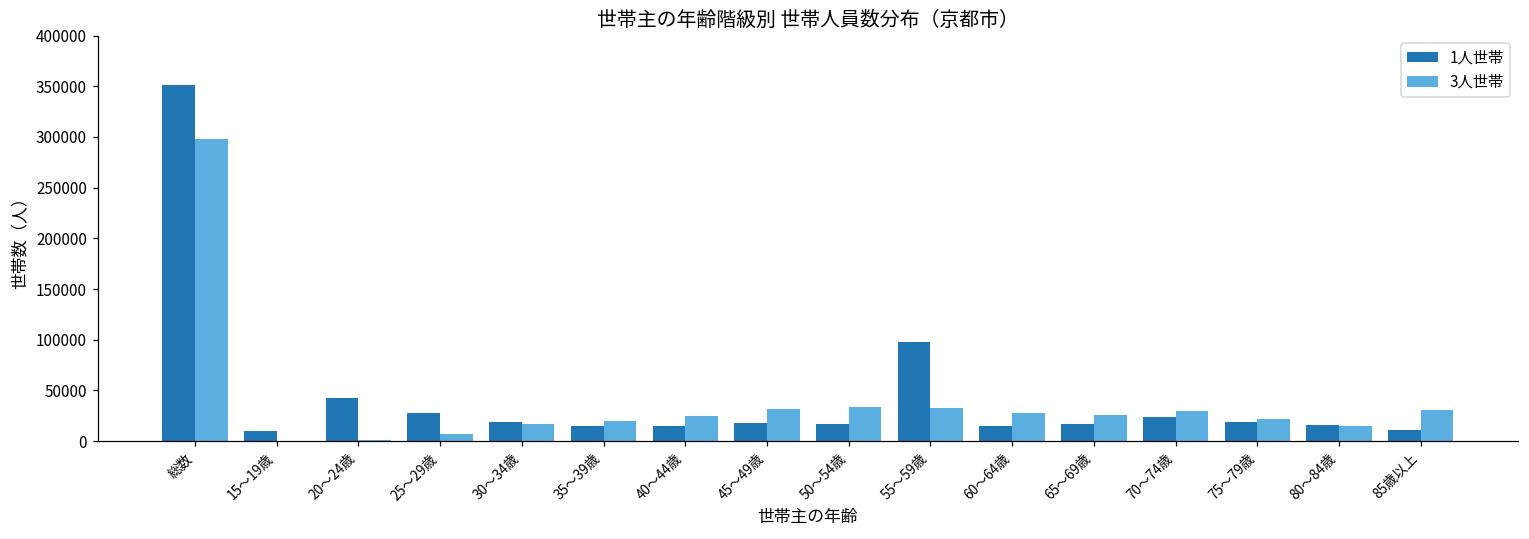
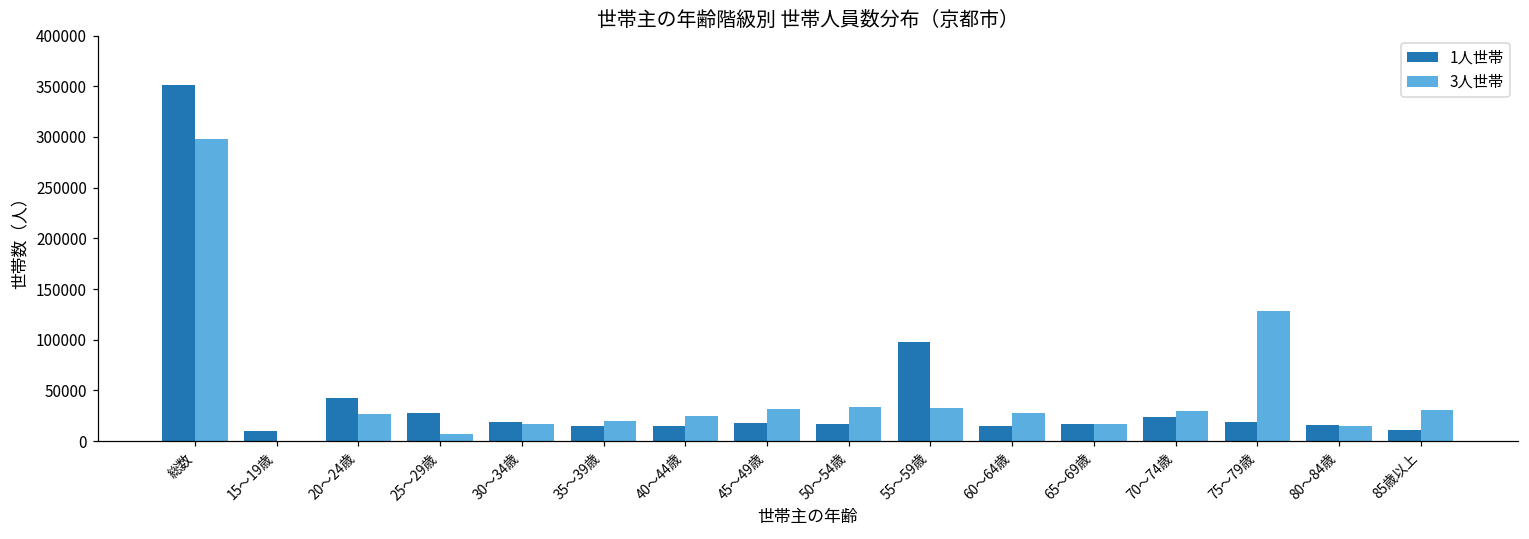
  {
    "1人世帯": {
      "総数": 350000,
      "15～19歳": 10000,
      "20～24歳": 40000,
      "25～29歳": 30000,
      "30～34歳": 20000,
      "35～39歳": 20000,
      "40～44歳": 10000,
      "45～49歳": 20000,
      "50～54歳": 20000,
      "55～59歳": 100000,
      "60～64歳": 10000,
      "65～69歳": 20000,
      "70～74歳": 20000,
      "75～79歳": 20000,
      "80～84歳": 20000,
      "85歳以上": 10000
    },
    "3人世帯": {
      "総数": 300000,
-     "20～24歳": 0,
+     "20～24歳": 30000,
      "25～29歳": 10000,
      "30～34歳": 20000,
      "35～39歳": 20000,
      "40～44歳": 20000,
      "45～49歳": 30000,
      "50～54歳": 30000,
      "55～59歳": 30000,
      "60～64歳": 30000,
-     "65～69歳": 30000,
+     "65～69歳": 20000,
      "70～74歳": 30000,
-     "75～79歳": 20000,
+     "75～79歳": 130000,
      "80～84歳": 10000,
      "85歳以上": 30000
    }
  }
